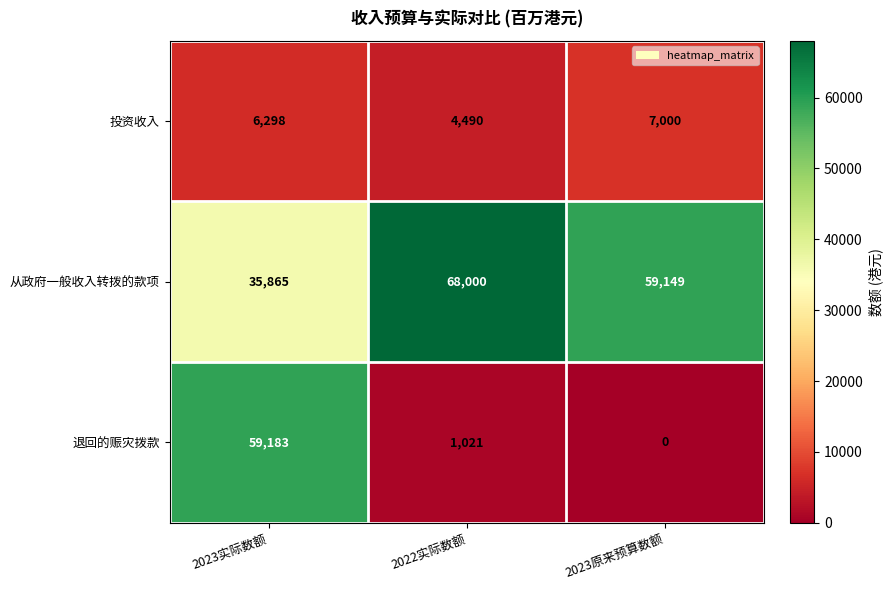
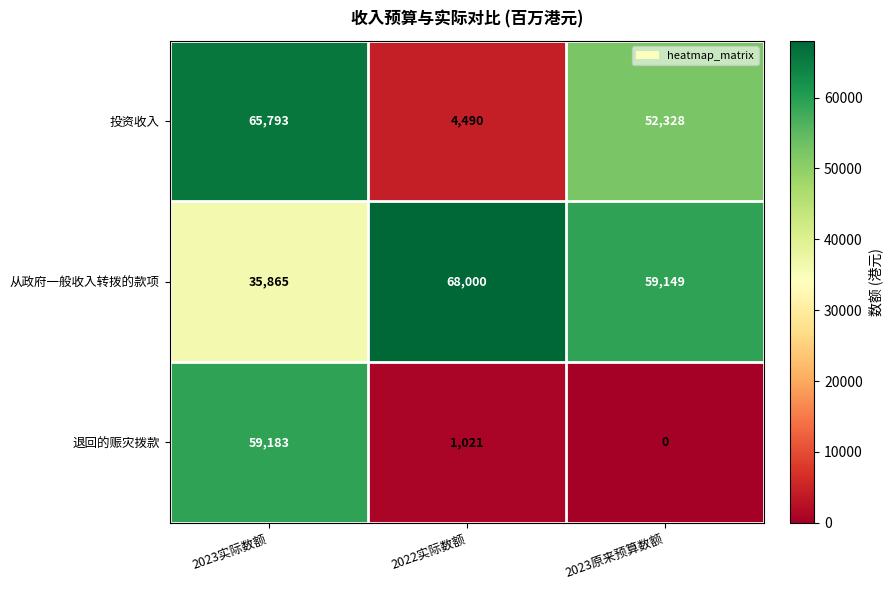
  {
    "投资收入": {
-     "2023实际数额": "6,298",
+     "2023实际数额": "65,793",
      "2022实际数额": "4,490",
-     "2023原来预算数额": "7,000"
+     "2023原来预算数额": "52,328"
    },
    "从政府一般收入转拨的款项": {
      "2023实际数额": "35,865",
      "2022实际数额": "68,000",
      "2023原来预算数额": "59,149"
    },
    "退回的赈灾拨款": {
      "2023实际数额": "59,183",
      "2022实际数额": "1,021",
      "2023原来预算数额": "0"
    }
  }
